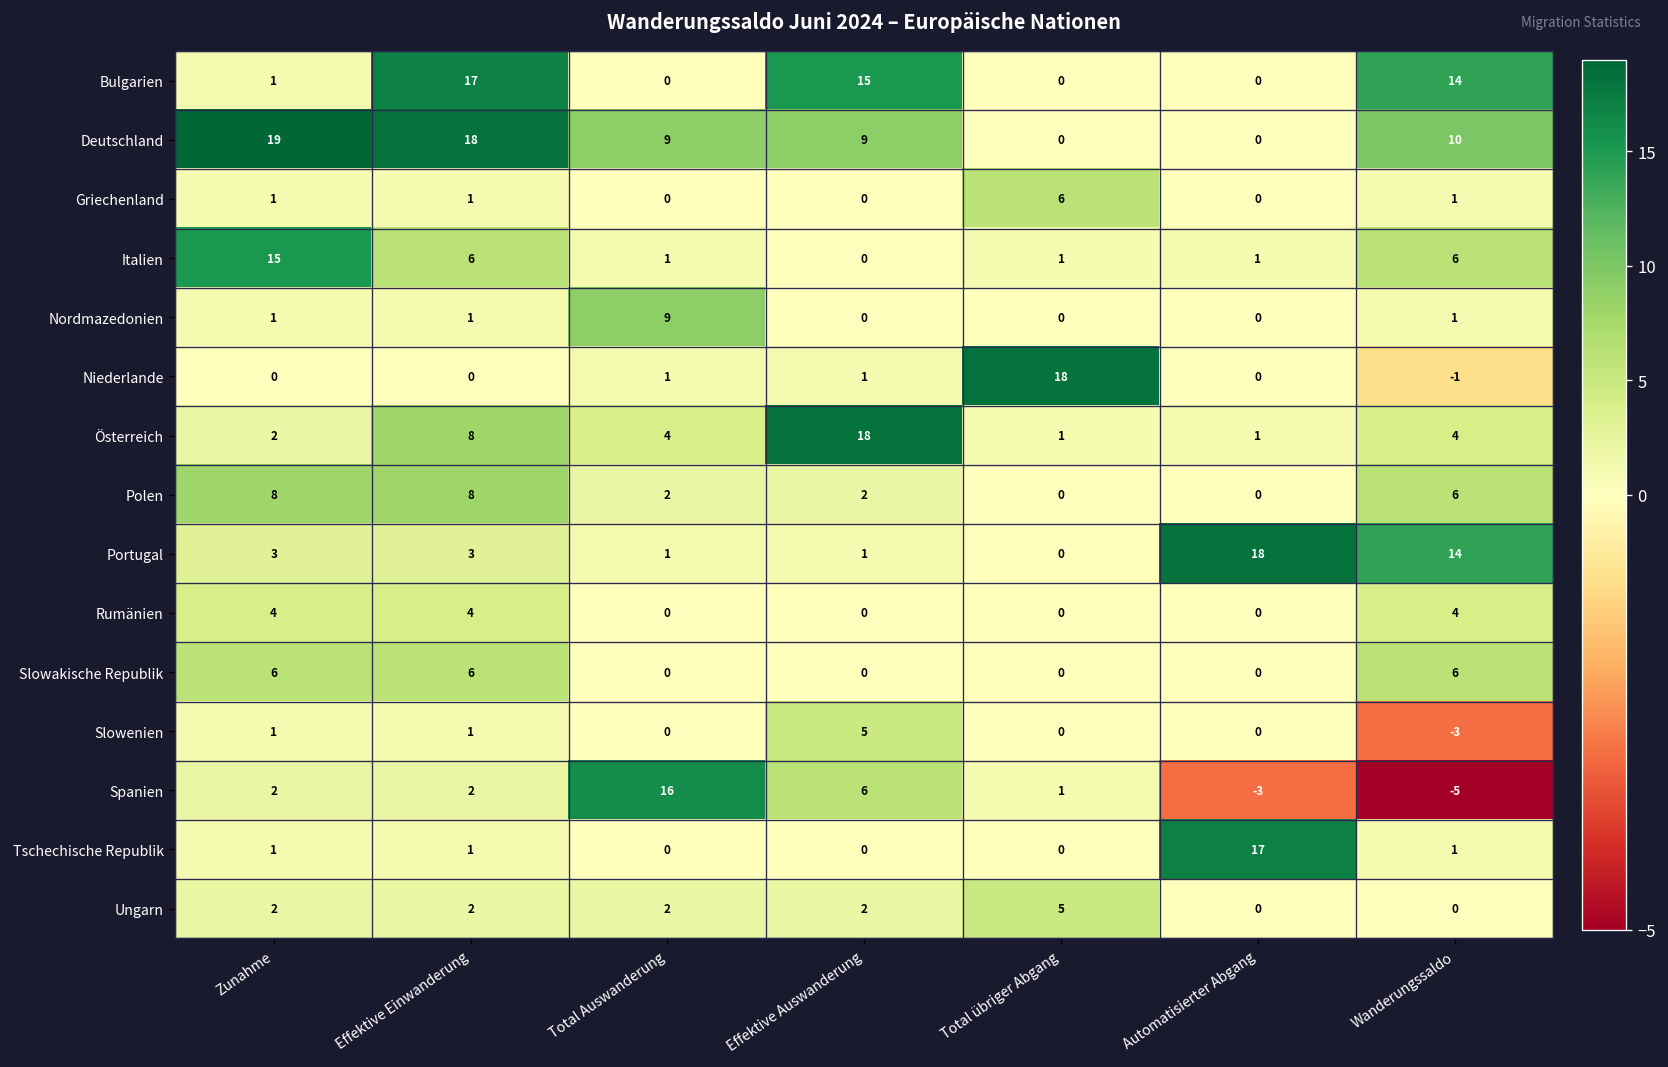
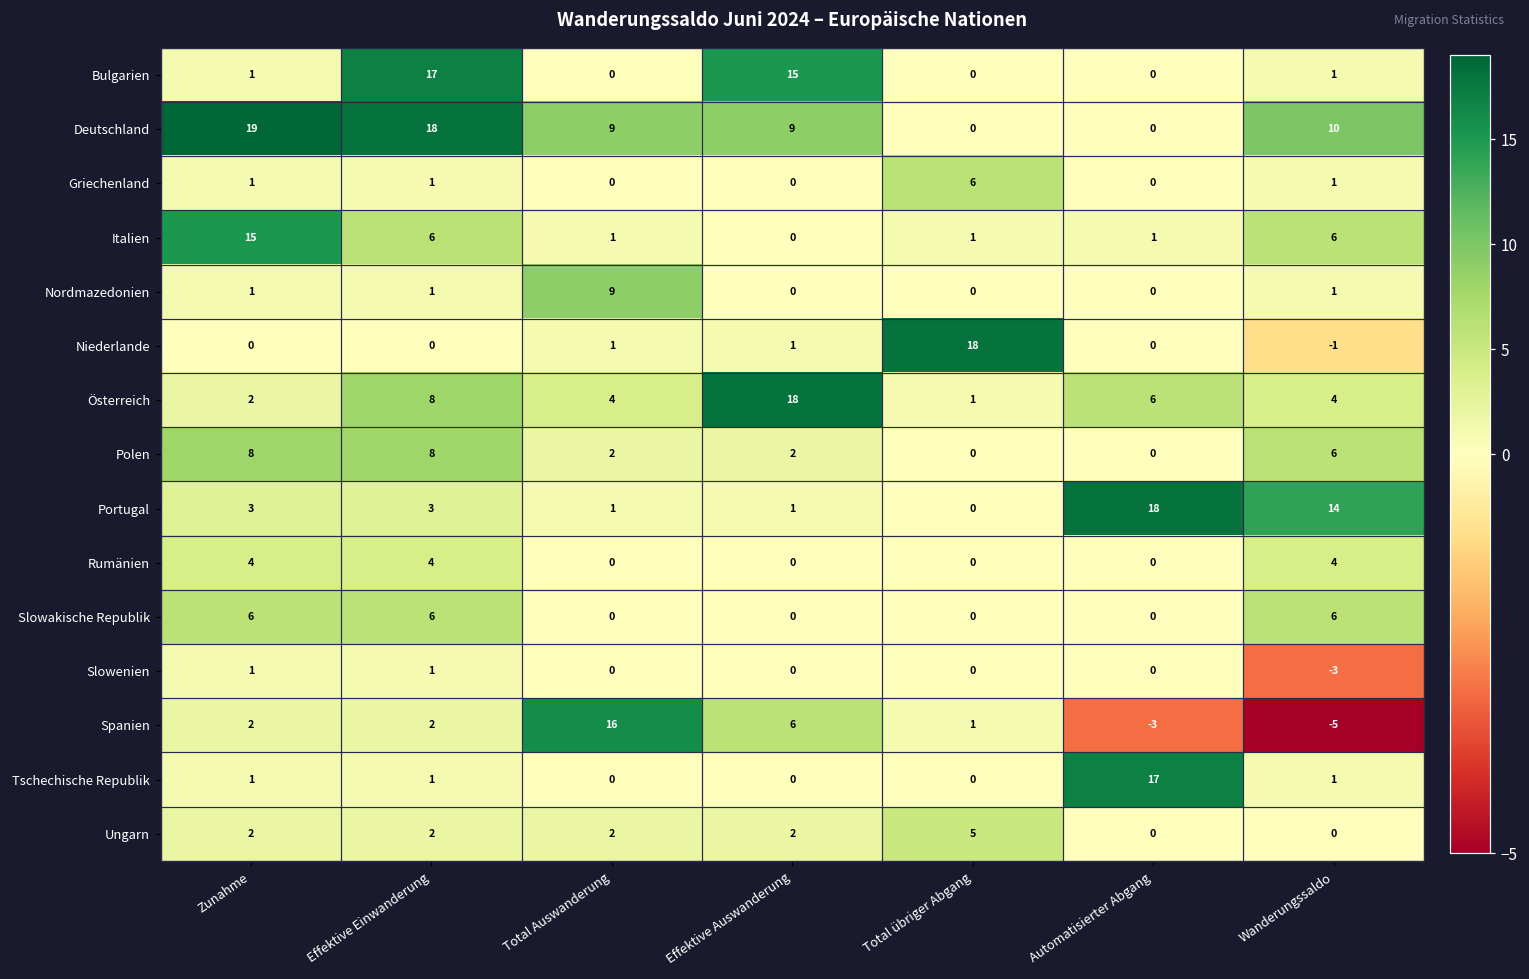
  {
    "Bulgarien": {
      "Zunahme": 1,
      "Effektive Einwanderung": 17,
      "Total Auswanderung": 0,
      "Effektive Auswanderung": 15,
      "Total übriger Abgang": 0,
      "Automatisierter Abgang": 0,
-     "Wanderungssaldo": 14
+     "Wanderungssaldo": 1
    },
    "Deutschland": {
      "Zunahme": 19,
      "Effektive Einwanderung": 18,
      "Total Auswanderung": 9,
      "Effektive Auswanderung": 9,
      "Total übriger Abgang": 0,
      "Automatisierter Abgang": 0,
      "Wanderungssaldo": 10
    },
    "Griechenland": {
      "Zunahme": 1,
      "Effektive Einwanderung": 1,
      "Total Auswanderung": 0,
      "Effektive Auswanderung": 0,
      "Total übriger Abgang": 6,
      "Automatisierter Abgang": 0,
      "Wanderungssaldo": 1
    },
    "Italien": {
      "Zunahme": 15,
      "Effektive Einwanderung": 6,
      "Total Auswanderung": 1,
      "Effektive Auswanderung": 0,
      "Total übriger Abgang": 1,
      "Automatisierter Abgang": 1,
      "Wanderungssaldo": 6
    },
    "Nordmazedonien": {
      "Zunahme": 1,
      "Effektive Einwanderung": 1,
      "Total Auswanderung": 9,
      "Effektive Auswanderung": 0,
      "Total übriger Abgang": 0,
      "Automatisierter Abgang": 0,
      "Wanderungssaldo": 1
    },
    "Niederlande": {
      "Zunahme": 0,
      "Effektive Einwanderung": 0,
      "Total Auswanderung": 1,
      "Effektive Auswanderung": 1,
      "Total übriger Abgang": 18,
      "Automatisierter Abgang": 0,
      "Wanderungssaldo": -1
    },
    "Österreich": {
      "Zunahme": 2,
      "Effektive Einwanderung": 8,
      "Total Auswanderung": 4,
      "Effektive Auswanderung": 18,
      "Total übriger Abgang": 1,
-     "Automatisierter Abgang": 1,
+     "Automatisierter Abgang": 6,
      "Wanderungssaldo": 4
    },
    "Polen": {
      "Zunahme": 8,
      "Effektive Einwanderung": 8,
      "Total Auswanderung": 2,
      "Effektive Auswanderung": 2,
      "Total übriger Abgang": 0,
      "Automatisierter Abgang": 0,
      "Wanderungssaldo": 6
    },
    "Portugal": {
      "Zunahme": 3,
      "Effektive Einwanderung": 3,
      "Total Auswanderung": 1,
      "Effektive Auswanderung": 1,
      "Total übriger Abgang": 0,
      "Automatisierter Abgang": 18,
      "Wanderungssaldo": 14
    },
    "Rumänien": {
      "Zunahme": 4,
      "Effektive Einwanderung": 4,
      "Total Auswanderung": 0,
      "Effektive Auswanderung": 0,
      "Total übriger Abgang": 0,
      "Automatisierter Abgang": 0,
      "Wanderungssaldo": 4
    },
    "Slowakische Republik": {
      "Zunahme": 6,
      "Effektive Einwanderung": 6,
      "Total Auswanderung": 0,
      "Effektive Auswanderung": 0,
      "Total übriger Abgang": 0,
      "Automatisierter Abgang": 0,
      "Wanderungssaldo": 6
    },
    "Slowenien": {
      "Zunahme": 1,
      "Effektive Einwanderung": 1,
      "Total Auswanderung": 0,
-     "Effektive Auswanderung": 5,
+     "Effektive Auswanderung": 0,
      "Total übriger Abgang": 0,
      "Automatisierter Abgang": 0,
      "Wanderungssaldo": -3
    },
    "Spanien": {
      "Zunahme": 2,
      "Effektive Einwanderung": 2,
      "Total Auswanderung": 16,
      "Effektive Auswanderung": 6,
      "Total übriger Abgang": 1,
      "Automatisierter Abgang": -3,
      "Wanderungssaldo": -5
    },
    "Tschechische Republik": {
      "Zunahme": 1,
      "Effektive Einwanderung": 1,
      "Total Auswanderung": 0,
      "Effektive Auswanderung": 0,
      "Total übriger Abgang": 0,
      "Automatisierter Abgang": 17,
      "Wanderungssaldo": 1
    },
    "Ungarn": {
      "Zunahme": 2,
      "Effektive Einwanderung": 2,
      "Total Auswanderung": 2,
      "Effektive Auswanderung": 2,
      "Total übriger Abgang": 5,
      "Automatisierter Abgang": 0,
      "Wanderungssaldo": 0
    }
  }
